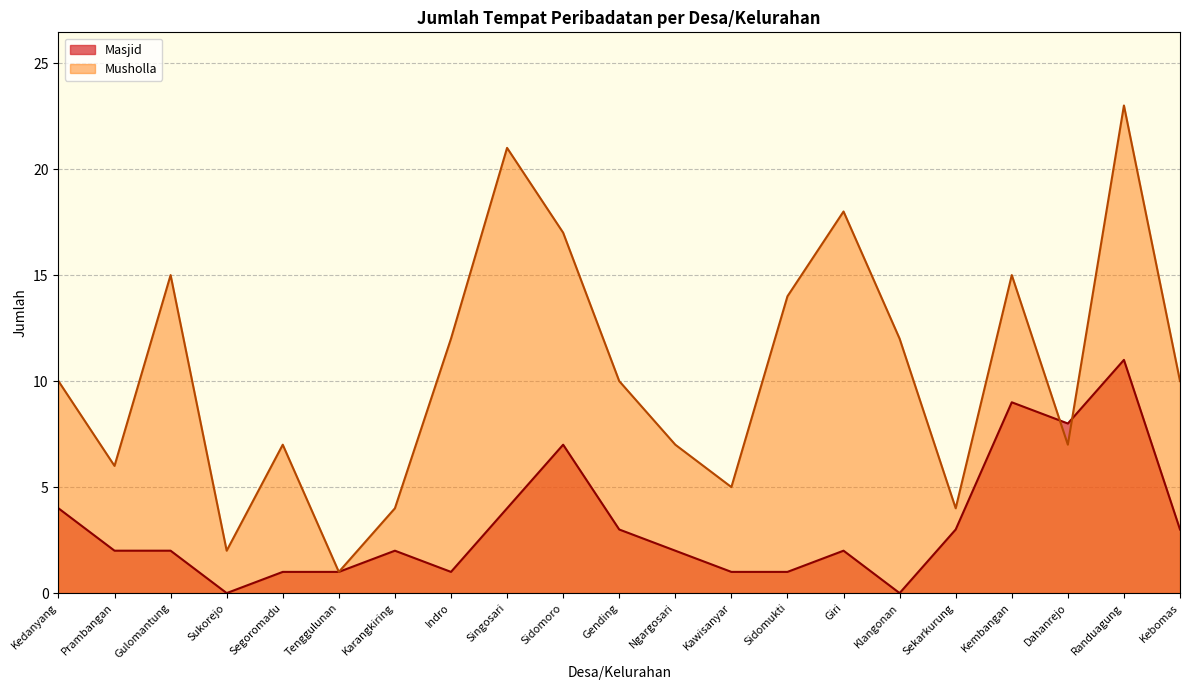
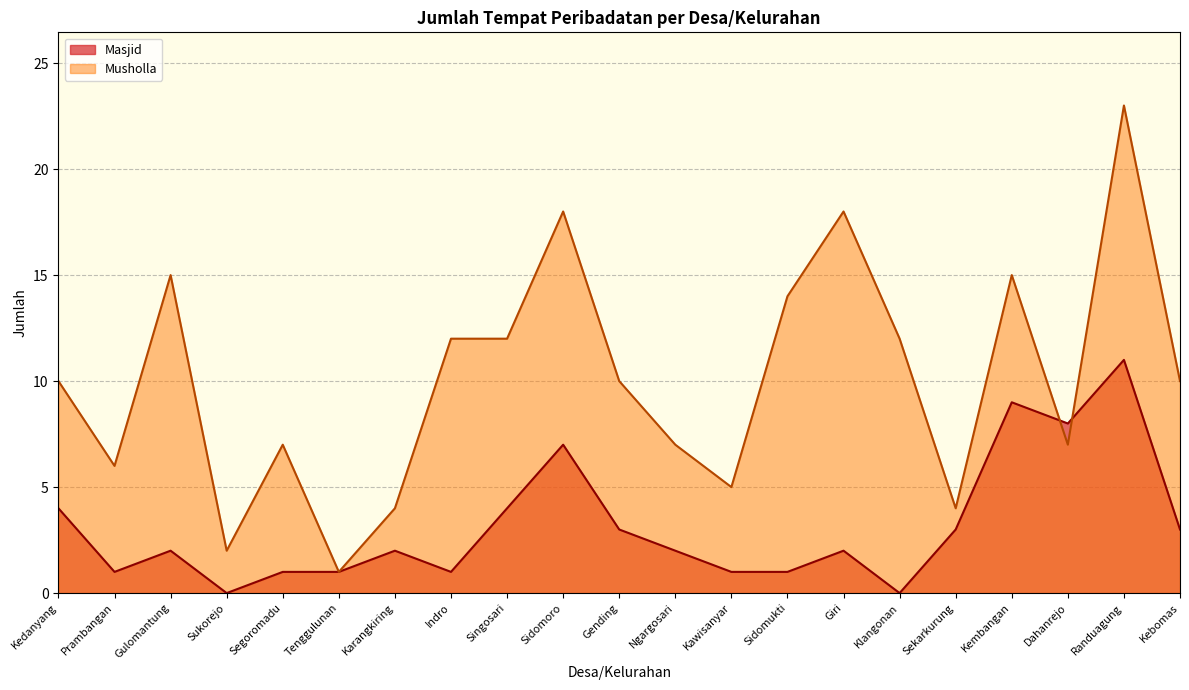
  {
    "Masjid": {
      "Kedanyang": 4,
-     "Prambangan": 2,
+     "Prambangan": 1,
      "Gulomantung": 2,
      "Sukorejo": 0,
      "Segoromadu": 1,
      "Karangkiring": 2,
      "Indro": 1,
      "Singosari": 4,
      "Sidomoro": 7,
      "Gending": 3,
      "Ngargosari": 2,
      "Kawisanyar": 1,
      "Sidomukti": 1,
      "Giri": 2,
      "Klangonan": 0,
      "Sekarkurung": 3,
      "Kembangan": 9,
      "Dahanrejo": 8,
      "Randuagung": 11,
      "Kebomas": 3
    },
    "Musholla": {
      "Kedanyang": 10,
      "Prambangan": 6,
      "Gulomantung": 15,
      "Sukorejo": 2,
      "Segoromadu": 7,
      "Karangkiring": 4,
      "Indro": 12,
-     "Singosari": 21,
-     "Sidomoro": 17,
+     "Singosari": 12,
+     "Sidomoro": 18,
      "Gending": 10,
      "Ngargosari": 7,
      "Kawisanyar": 5,
      "Sidomukti": 14,
      "Giri": 18,
      "Klangonan": 12,
      "Sekarkurung": 4,
      "Kembangan": 15,
      "Dahanrejo": 7,
      "Randuagung": 23,
      "Kebomas": 10
    }
  }
